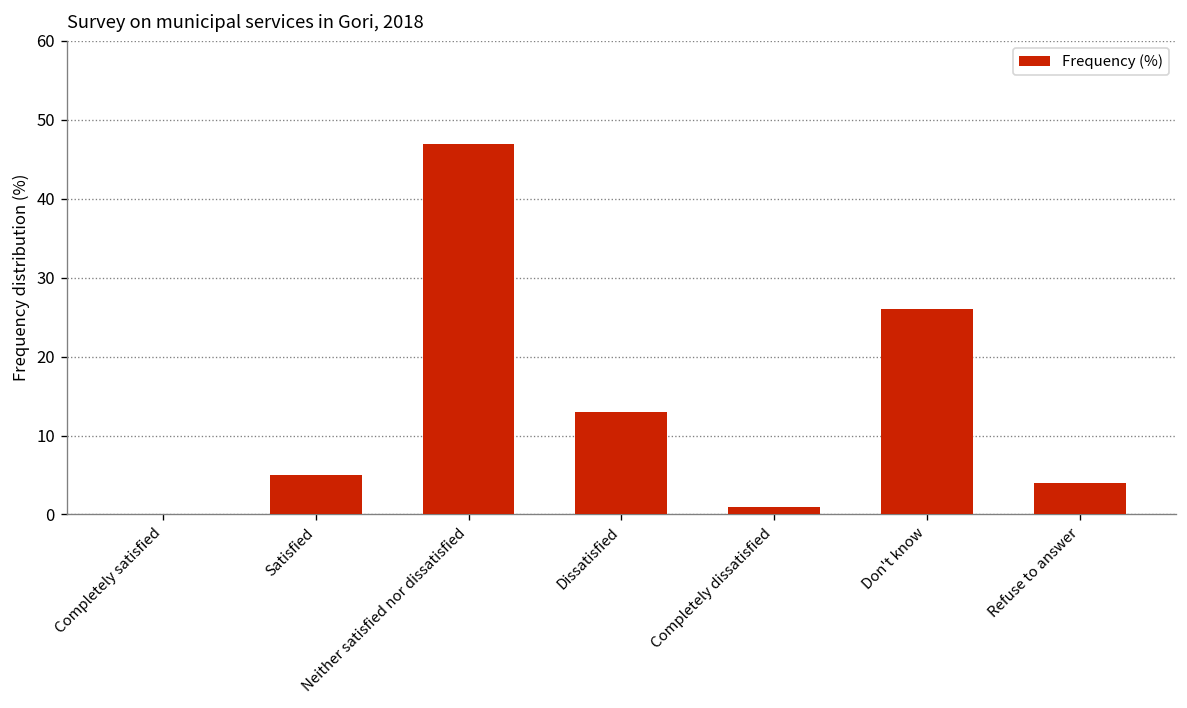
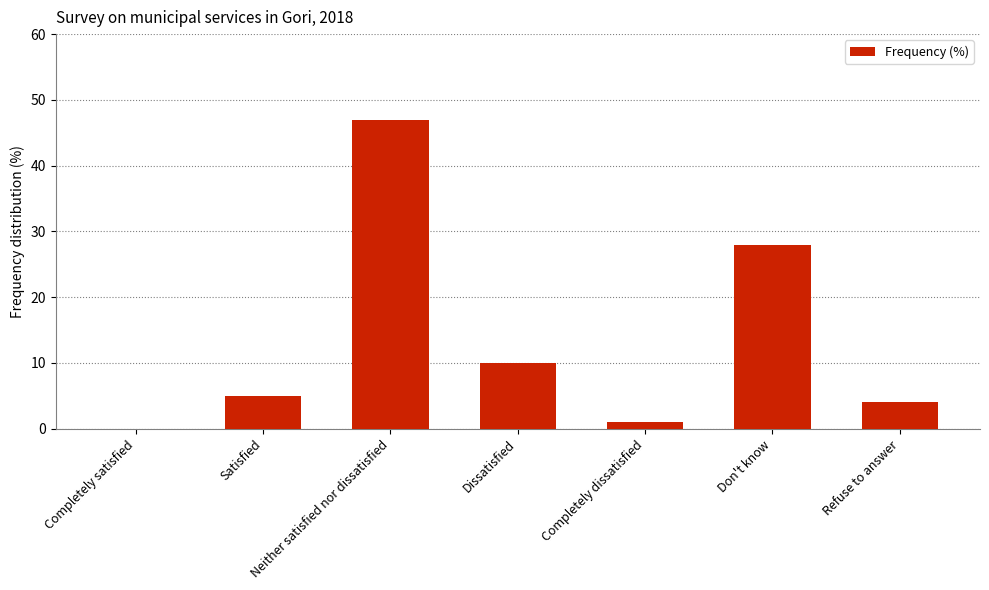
  {
    "Completely satisfied": 0,
    "Satisfied": 5,
    "Neither satisfied nor dissatisfied": 47,
-   "Dissatisfied": 13,
+   "Dissatisfied": 10,
    "Completely dissatisfied": 1,
-   "Don't know": 26,
+   "Don't know": 28,
    "Refuse to answer": 4
  }
